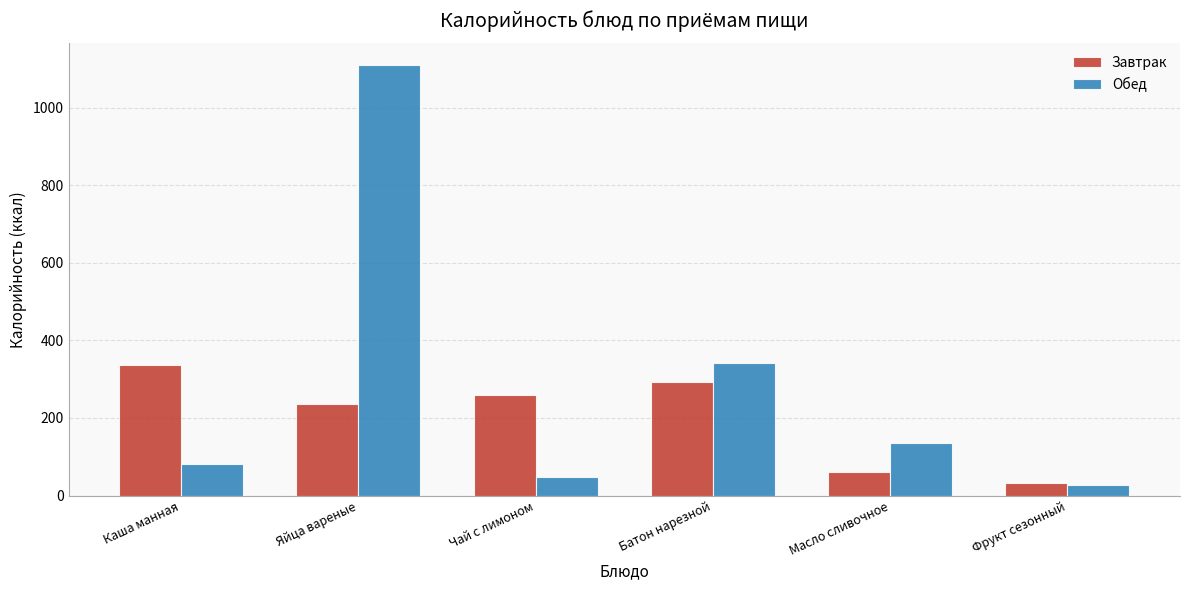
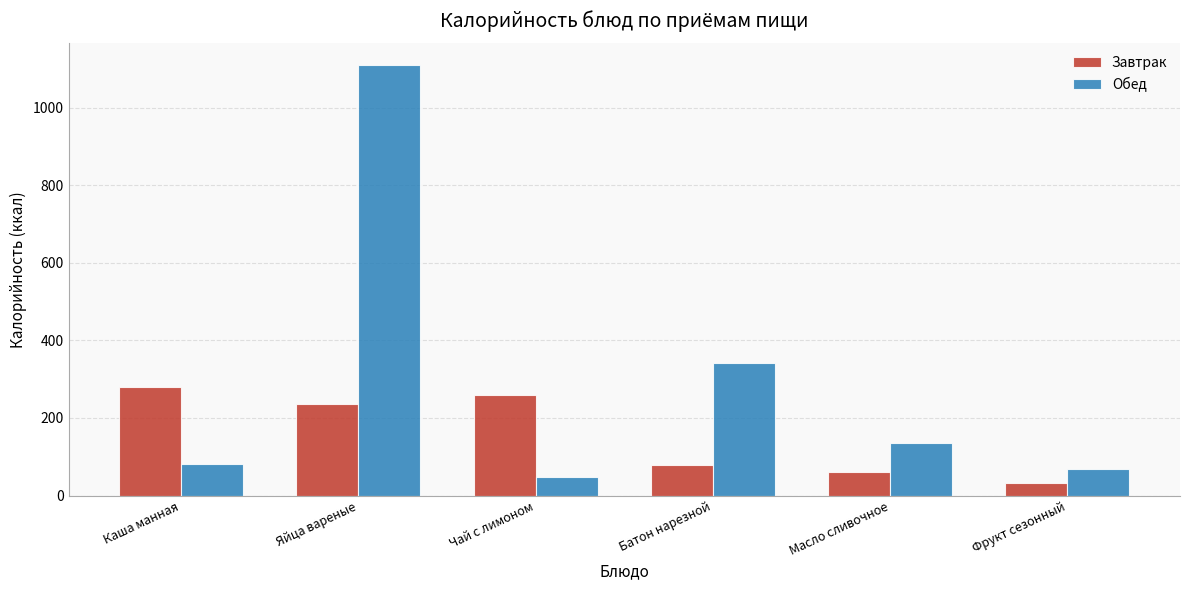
  {
    "Завтрак": {
-     "Каша манная": 340,
+     "Каша манная": 280,
      "Яйца вареные": 240,
      "Чай с лимоном": 260,
-     "Батон нарезной": 290,
+     "Батон нарезной": 80,
      "Масло сливочное": 60,
      "Фрукт сезонный": 30
    },
    "Обед": {
      "Каша манная": 80,
      "Яйца вареные": 1110,
      "Чай с лимоном": 50,
      "Батон нарезной": 340,
      "Масло сливочное": 140,
-     "Фрукт сезонный": 30
+     "Фрукт сезонный": 70
    }
  }
